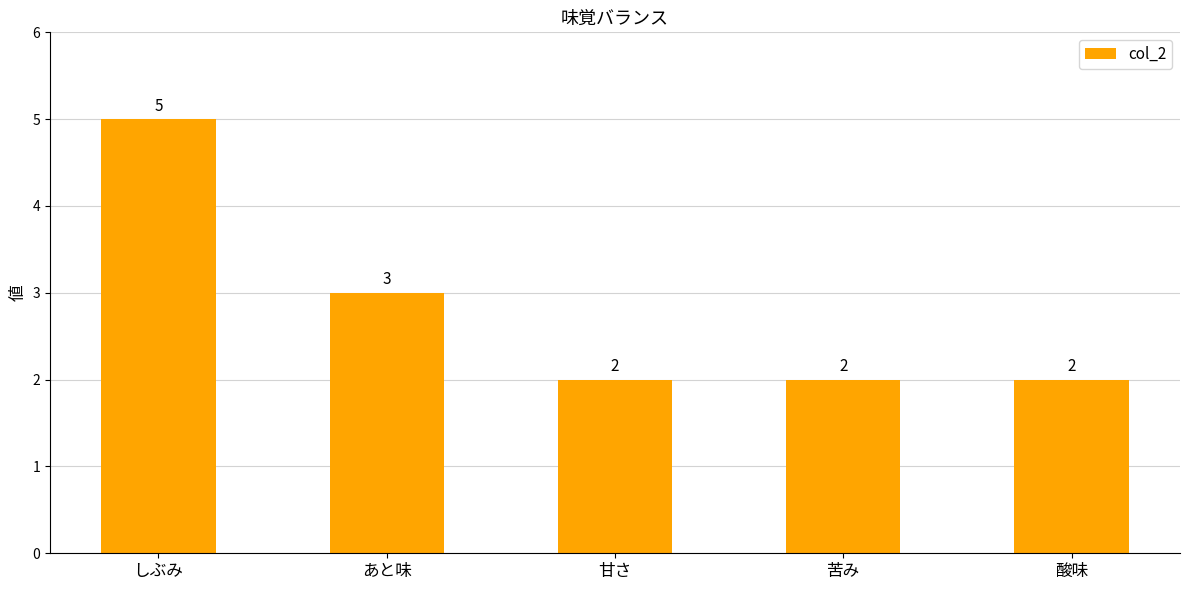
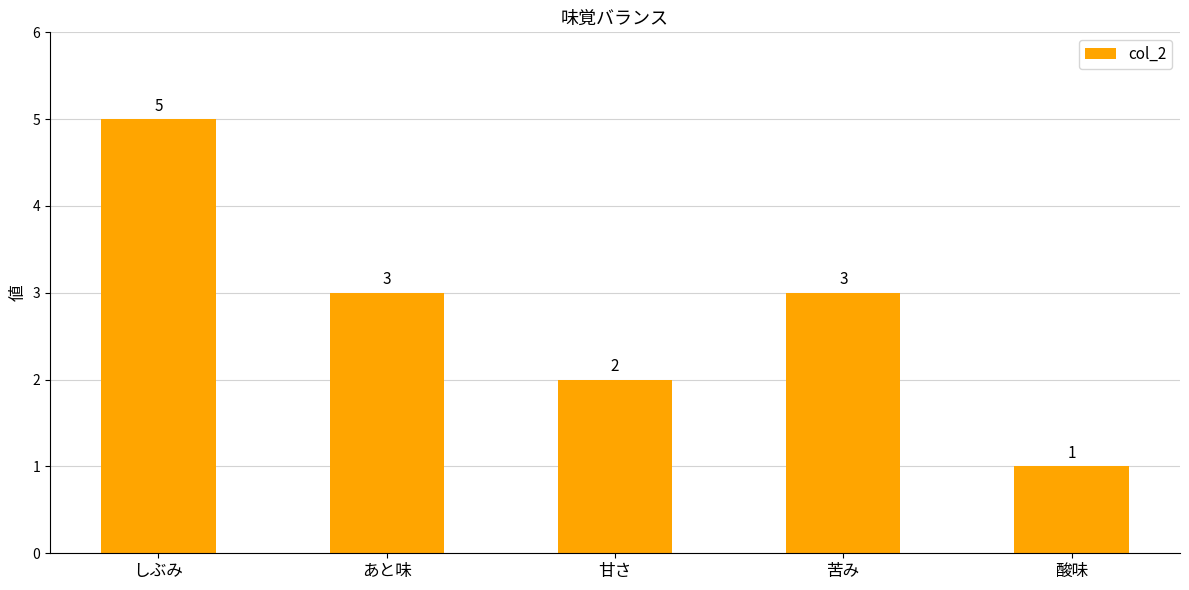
  {
    "しぶみ": 5,
    "あと味": 3,
    "甘さ": 2,
-   "苦み": 2,
-   "酸味": 2
+   "苦み": 3,
+   "酸味": 1
  }
